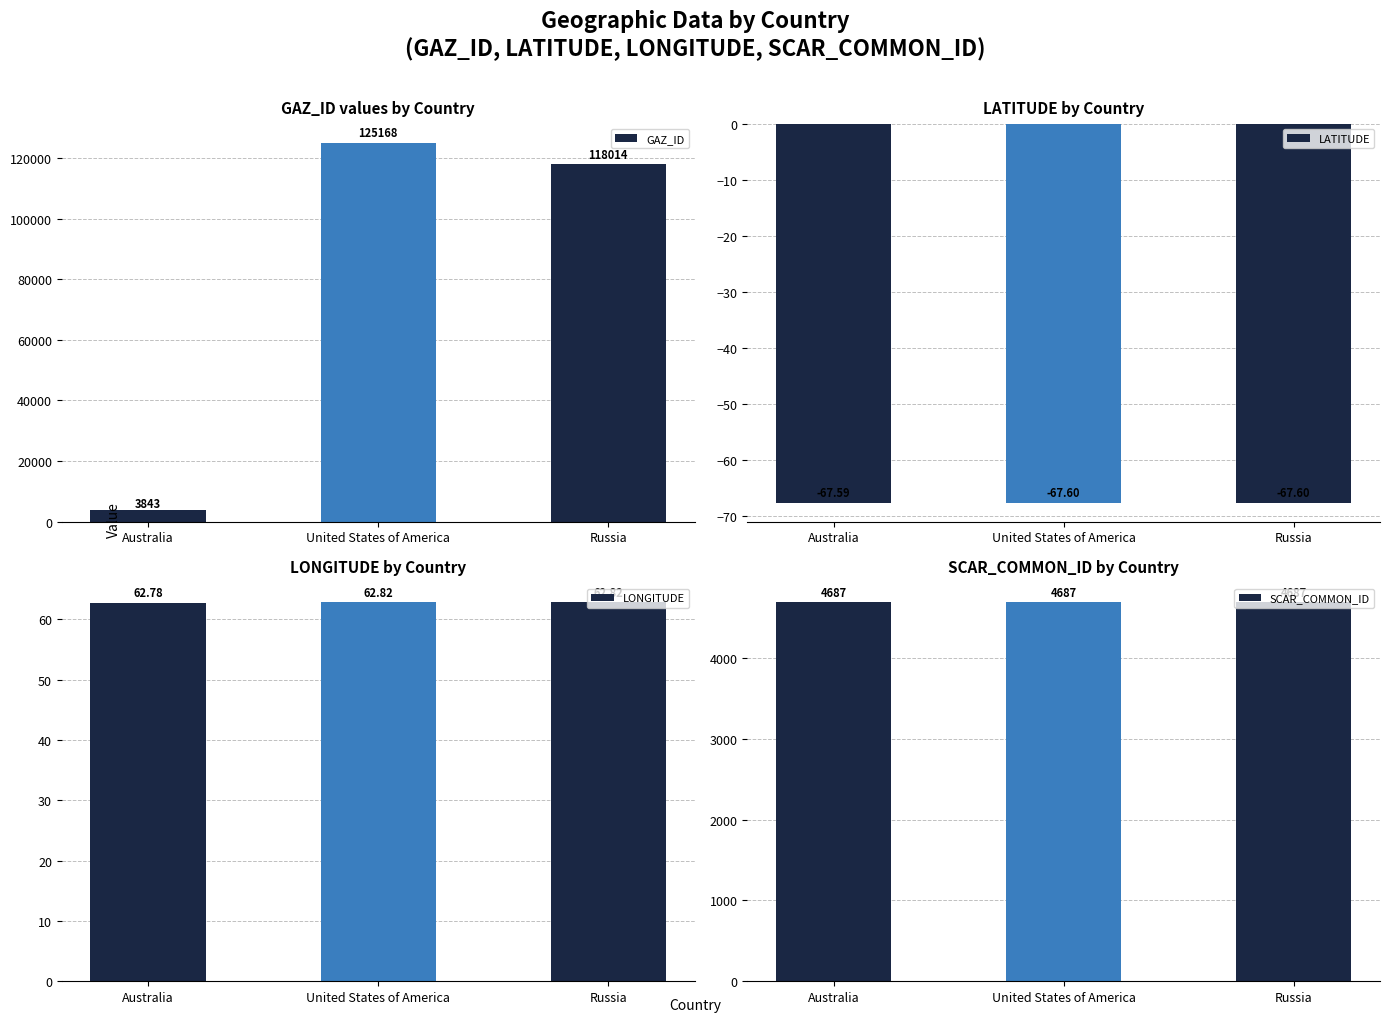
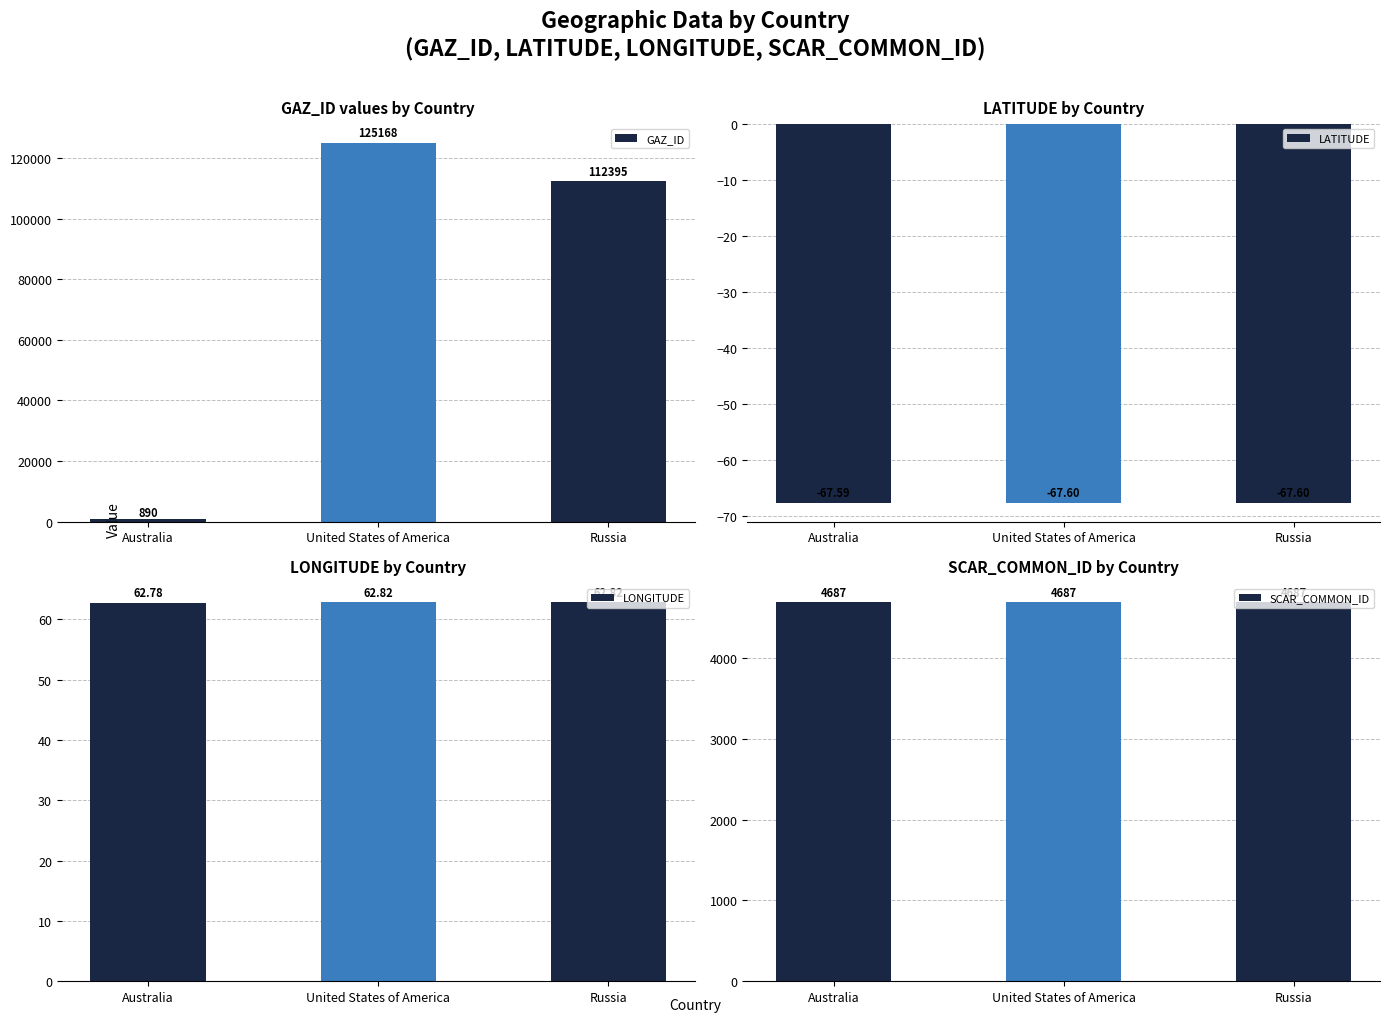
  {
    "GAZ_ID values by Country": {
-     "Australia": 3843,
+     "Australia": 890,
      "United States of America": 125168,
-     "Russia": 118014
+     "Russia": 112395
    },
    "LATITUDE by Country": {
      "Australia": -67.59,
      "United States of America": -67.60,
      "Russia": -67.60
    },
    "LONGITUDE by Country": {
      "Australia": 62.78,
      "United States of America": 62.82
    },
    "SCAR_COMMON_ID by Country": {
      "Australia": 4687,
      "United States of America": 4687
    }
  }
